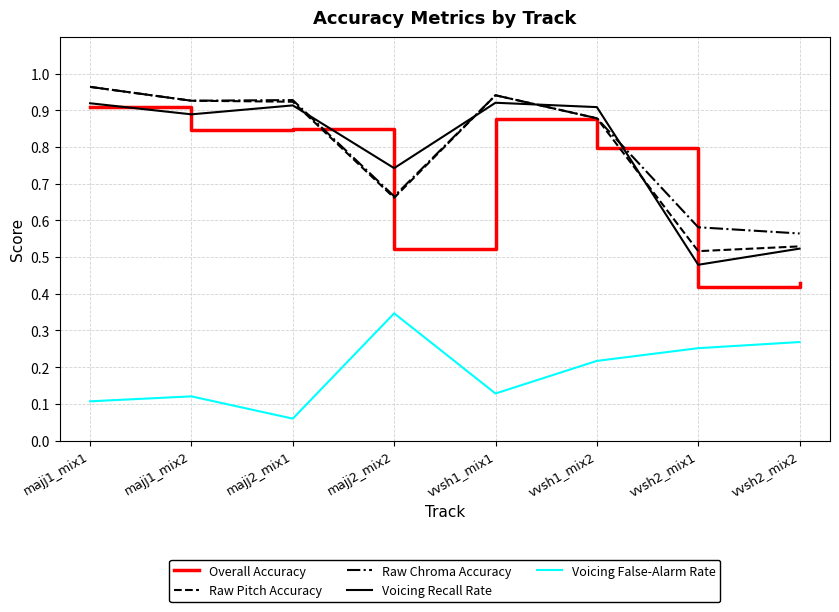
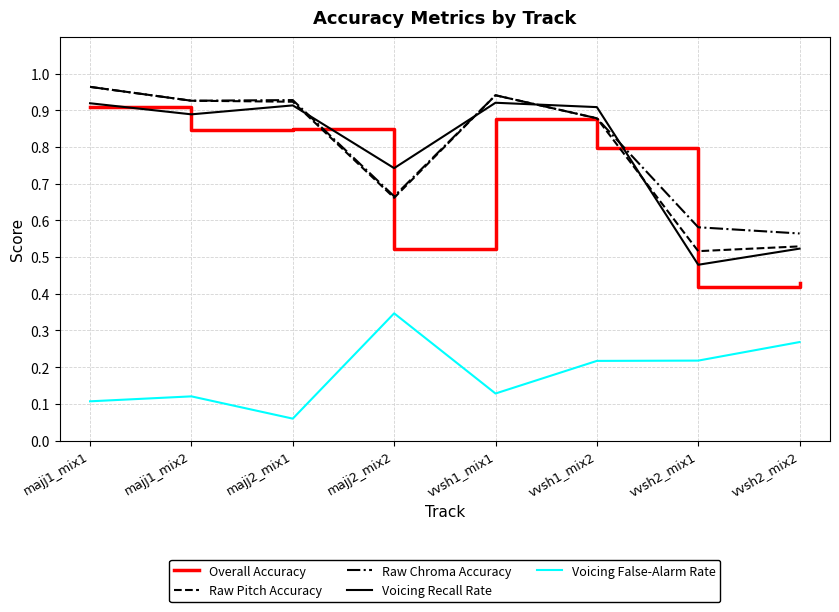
  {
    "Overall Accuracy": {
      "majj1_mix1": 0.91,
      "majj1_mix2": 0.85,
      "majj2_mix1": 0.85,
      "majj2_mix2": 0.52,
      "vvsh1_mix1": 0.88,
      "vvsh1_mix2": 0.80,
      "vvsh2_mix1": 0.42,
      "vvsh2_mix2": 0.43
    },
    "Voicing False-Alarm Rate": {
      "majj1_mix1": 0.11,
      "majj1_mix2": 0.12,
      "majj2_mix1": 0.06,
      "majj2_mix2": 0.35,
      "vvsh1_mix1": 0.13,
      "vvsh1_mix2": 0.22,
-     "vvsh2_mix1": 0.25,
+     "vvsh2_mix1": 0.22,
      "vvsh2_mix2": 0.27
    }
  }
